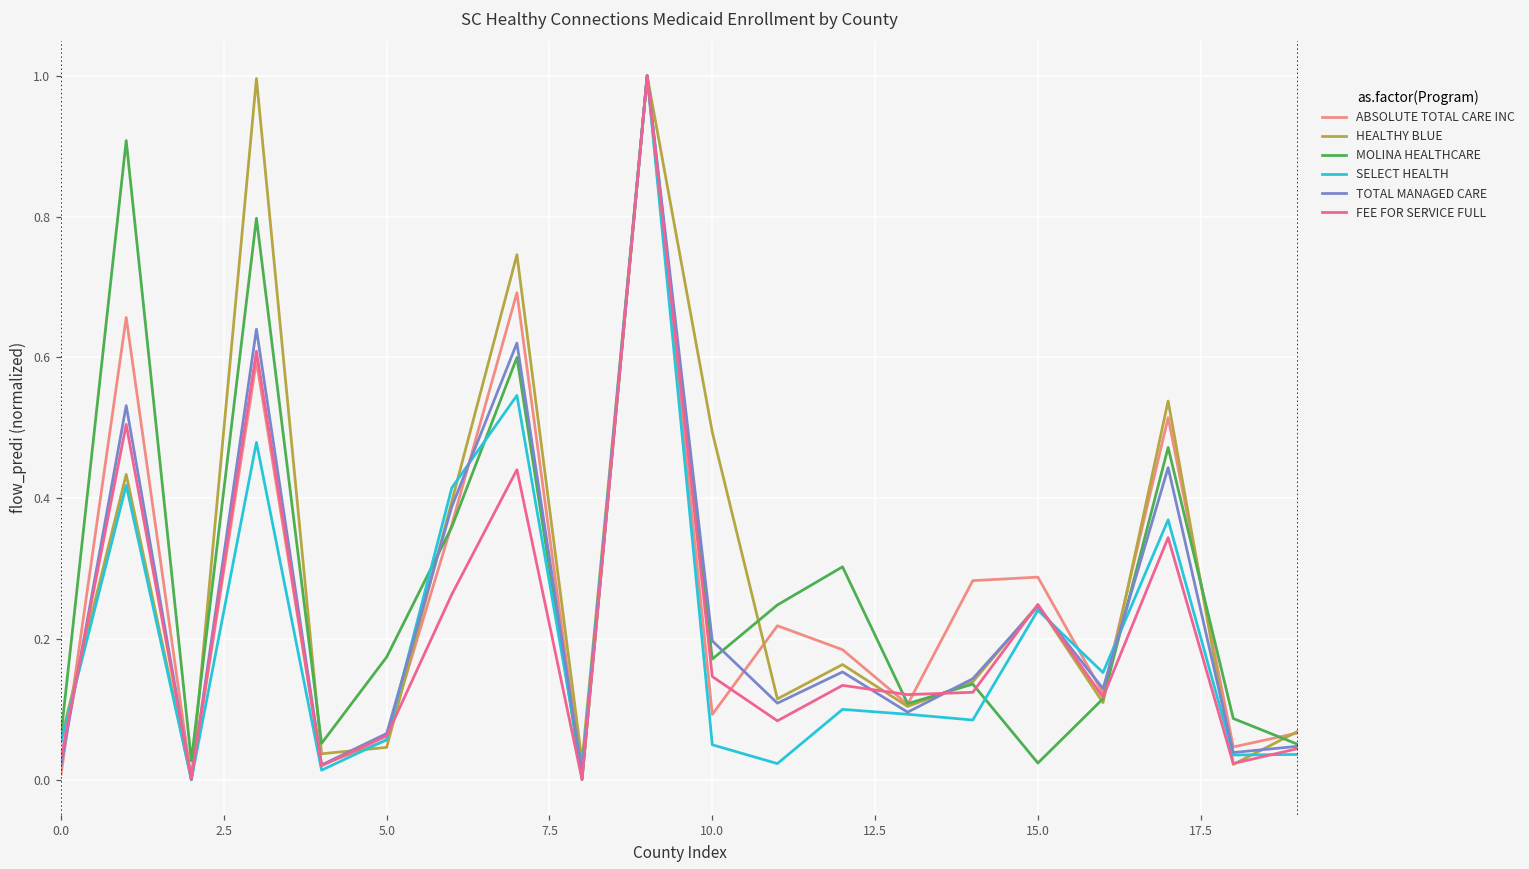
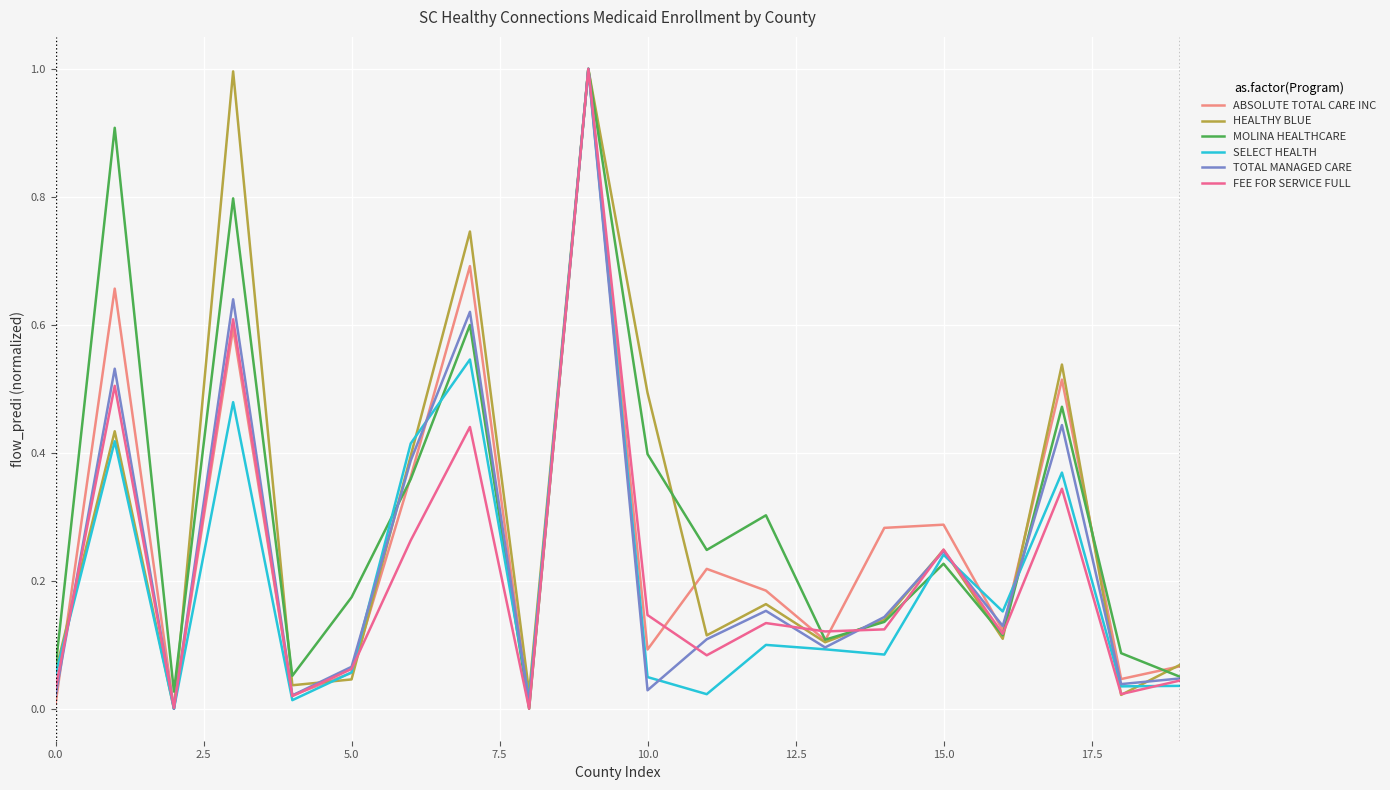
  {
    "HEALTHY BLUE": {
      "0.0": 0.06,
      "5.0": 0.05,
      "10.0": 0.49
    },
    "MOLINA HEALTHCARE": {
      "0.0": 0.06,
      "5.0": 0.17,
-     "10.0": 0.17,
-     "15.0": 0.02
+     "10.0": 0.40,
+     "15.0": 0.23
    },
    "SELECT HEALTH": {
      "0.0": 0.05,
      "10.0": 0.05,
      "15.0": 0.24
    },
    "TOTAL MANAGED CARE": {
      "0.0": 0.02,
-     "10.0": 0.20
+     "10.0": 0.03
    }
  }
